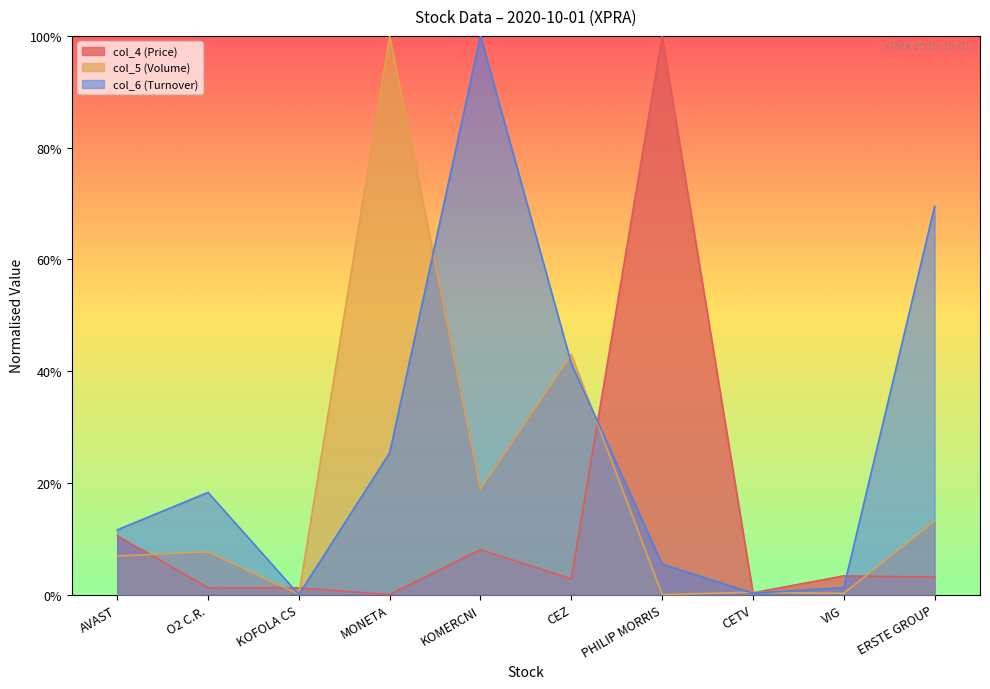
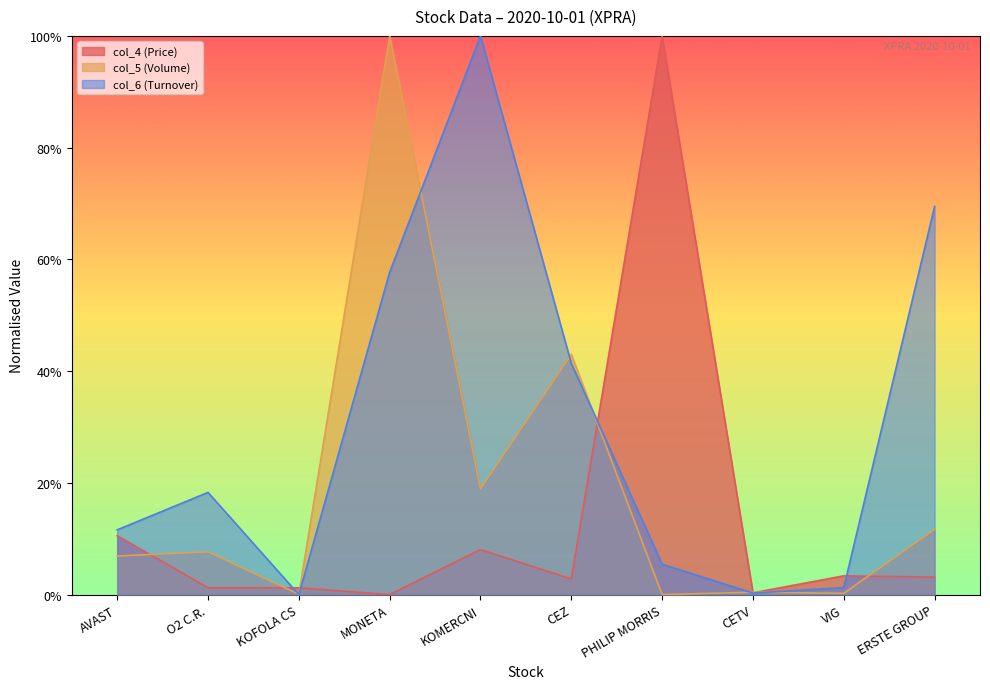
  {
    "col_4 (Price)": {
      "AVAST": "11%",
      "O2 C.R.": "1%",
      "KOFOLA CS": "1%",
      "MONETA": "0%",
      "KOMERCNI": "8%",
      "CEZ": "3%",
      "PHILIP MORRIS": "100%",
      "VIG": "3%",
      "ERSTE GROUP": "3%"
    },
    "col_5 (Volume)": {
      "AVAST": "7%",
      "O2 C.R.": "8%",
      "MONETA": "100%",
      "KOMERCNI": "19%",
      "CEZ": "43%",
      "PHILIP MORRIS": "0%",
      "VIG": "0%",
-     "ERSTE GROUP": "13%"
+     "ERSTE GROUP": "12%"
    },
    "col_6 (Turnover)": {
      "AVAST": "12%",
      "O2 C.R.": "18%",
-     "MONETA": "25%",
+     "MONETA": "58%",
      "KOMERCNI": "100%",
      "CEZ": "41%",
      "PHILIP MORRIS": "5%",
      "VIG": "1%",
      "ERSTE GROUP": "69%"
    }
  }
